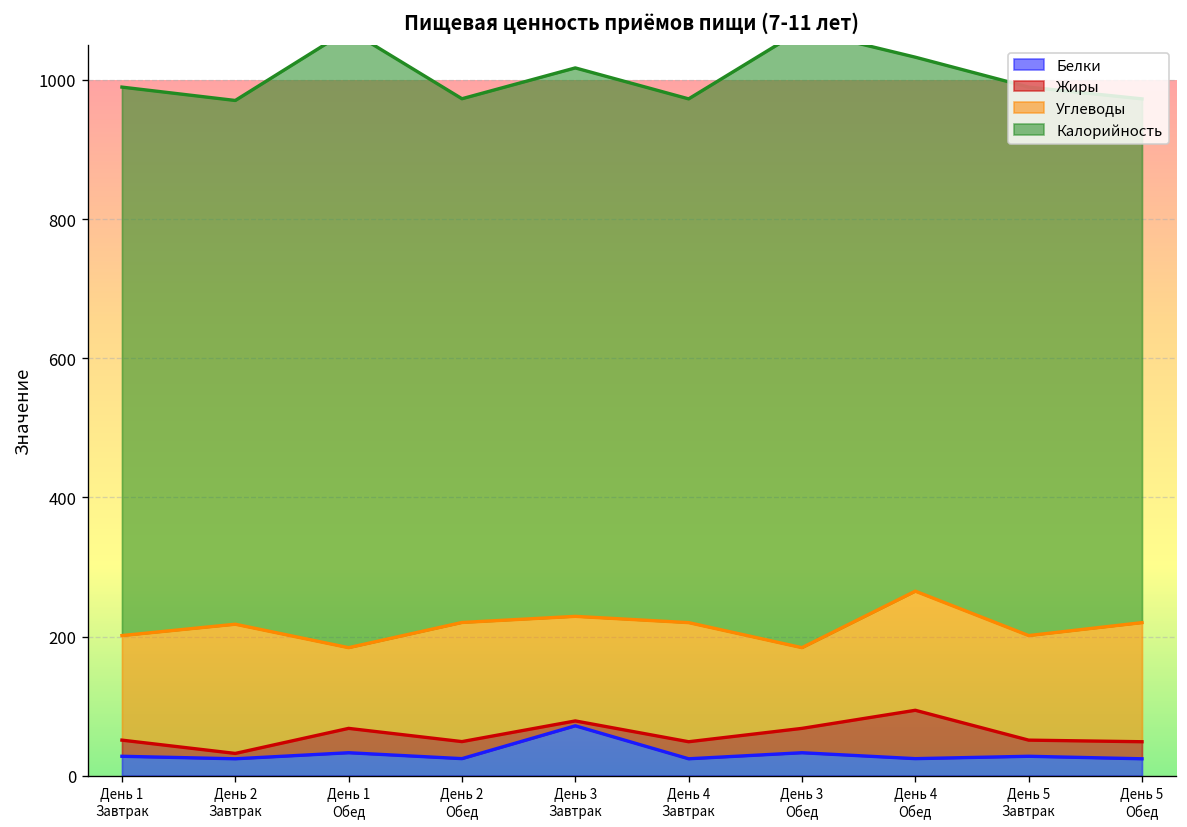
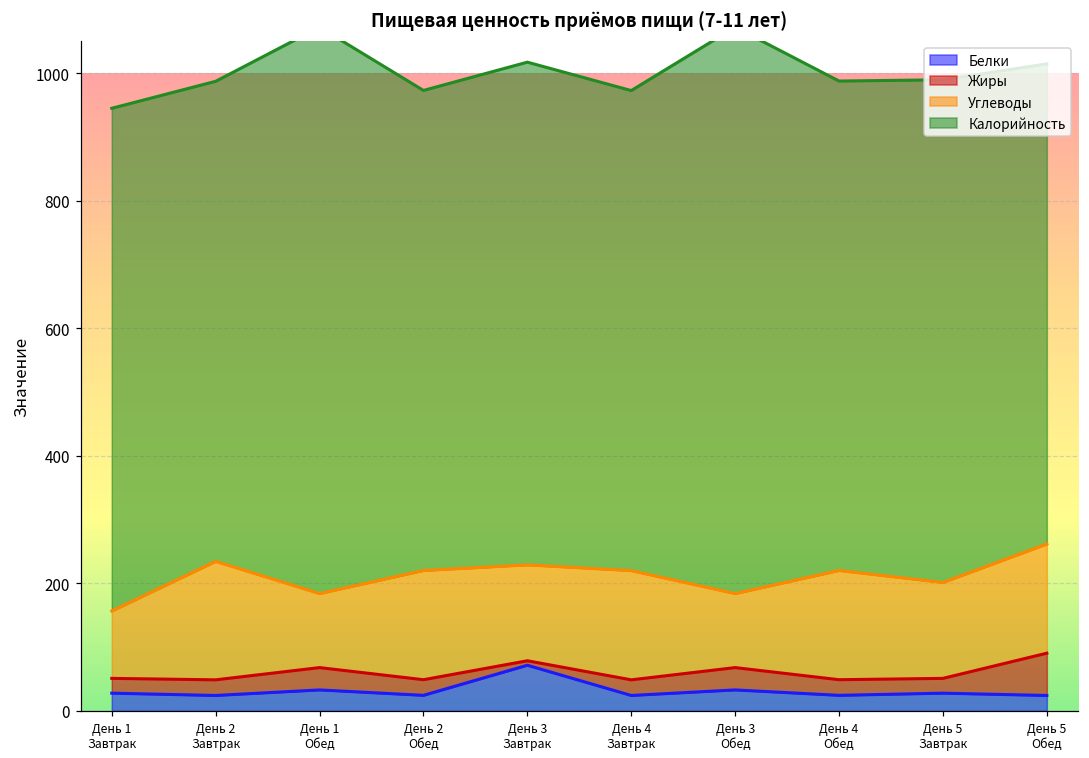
  {
    "Белки": {
      "День 1 Завтрак": 30,
      "День 2 Завтрак": 20,
      "День 1 Обед": 30,
      "День 2 Обед": 20,
      "День 3 Завтрак": 70,
      "День 4 Завтрак": 20,
      "День 3 Обед": 30,
      "День 4 Обед": 20,
      "День 5 Завтрак": 30,
      "День 5 Обед": 20
    },
    "Жиры": {
      "День 1 Завтрак": 20,
-     "День 2 Завтрак": 10,
+     "День 2 Завтрак": 20,
      "День 1 Обед": 40,
      "День 2 Обед": 20,
      "День 3 Завтрак": 10,
      "День 4 Завтрак": 20,
      "День 3 Обед": 40,
-     "День 4 Обед": 70,
+     "День 4 Обед": 20,
      "День 5 Завтрак": 20,
-     "День 5 Обед": 20
+     "День 5 Обед": 70
    },
    "Углеводы": {
-     "День 1 Завтрак": 150,
+     "День 1 Завтрак": 110,
      "День 2 Завтрак": 190,
      "День 1 Обед": 120,
      "День 2 Обед": 170,
      "День 3 Завтрак": 150,
      "День 4 Завтрак": 170,
      "День 3 Обед": 120,
      "День 4 Обед": 170,
      "День 5 Завтрак": 150,
      "День 5 Обед": 170
    },
    "Калорийность": {
      "День 1 Завтрак": 790,
      "День 2 Завтрак": 750,
      "День 2 Обед": 750,
      "День 3 Завтрак": 790,
      "День 4 Завтрак": 750,
      "День 4 Обед": 770
    }
  }
